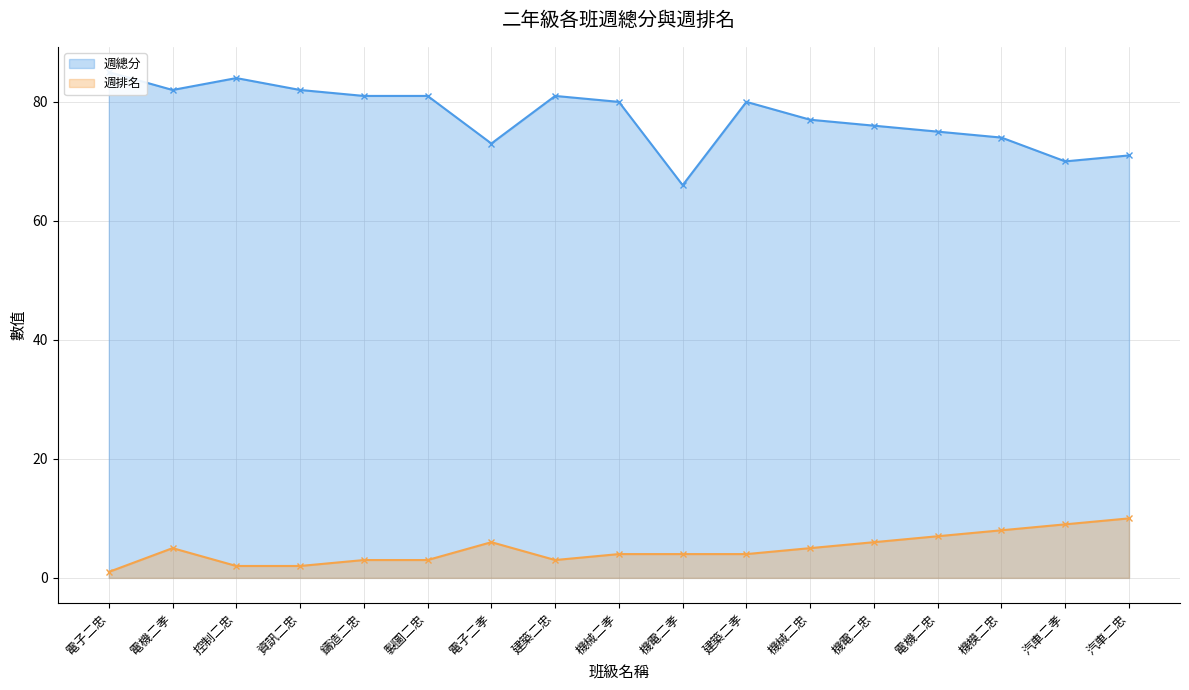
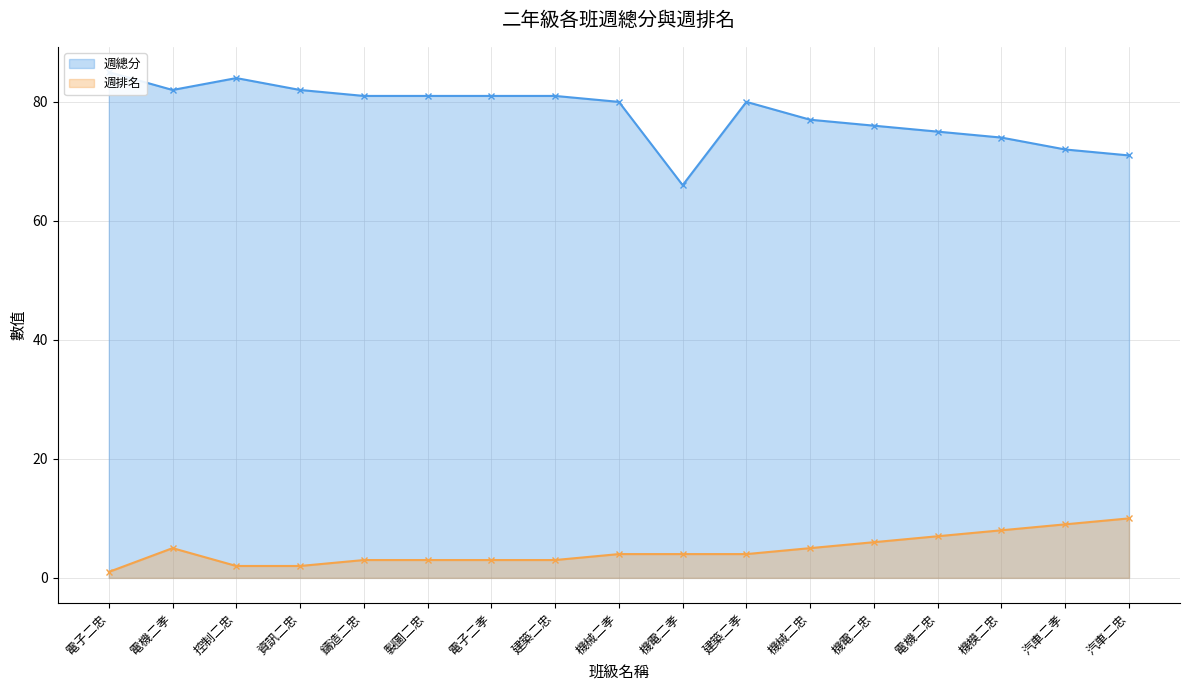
  {
    "週總分": {
      "電機二孝": 82,
      "控制二忠": 84,
      "資訊二忠": 82,
      "鑄造二忠": 81,
      "製圖二忠": 81,
-     "電子二孝": 73,
+     "電子二孝": 81,
      "建築二忠": 81,
      "機械二孝": 80,
      "機電二孝": 66,
      "建築二孝": 80,
      "機械二忠": 77,
      "機電二忠": 76,
      "電機二忠": 75,
      "機模二忠": 74,
-     "汽車二孝": 70,
+     "汽車二孝": 72,
      "汽車二忠": 71
    },
    "週排名": {
      "電子二忠": 1,
      "電機二孝": 5,
      "控制二忠": 2,
      "資訊二忠": 2,
      "鑄造二忠": 3,
      "製圖二忠": 3,
-     "電子二孝": 6,
+     "電子二孝": 3,
      "建築二忠": 3,
      "機械二孝": 4,
      "機電二孝": 4,
      "建築二孝": 4,
      "機械二忠": 5,
      "機電二忠": 6,
      "電機二忠": 7,
      "機模二忠": 8,
      "汽車二孝": 9,
      "汽車二忠": 10
    }
  }
